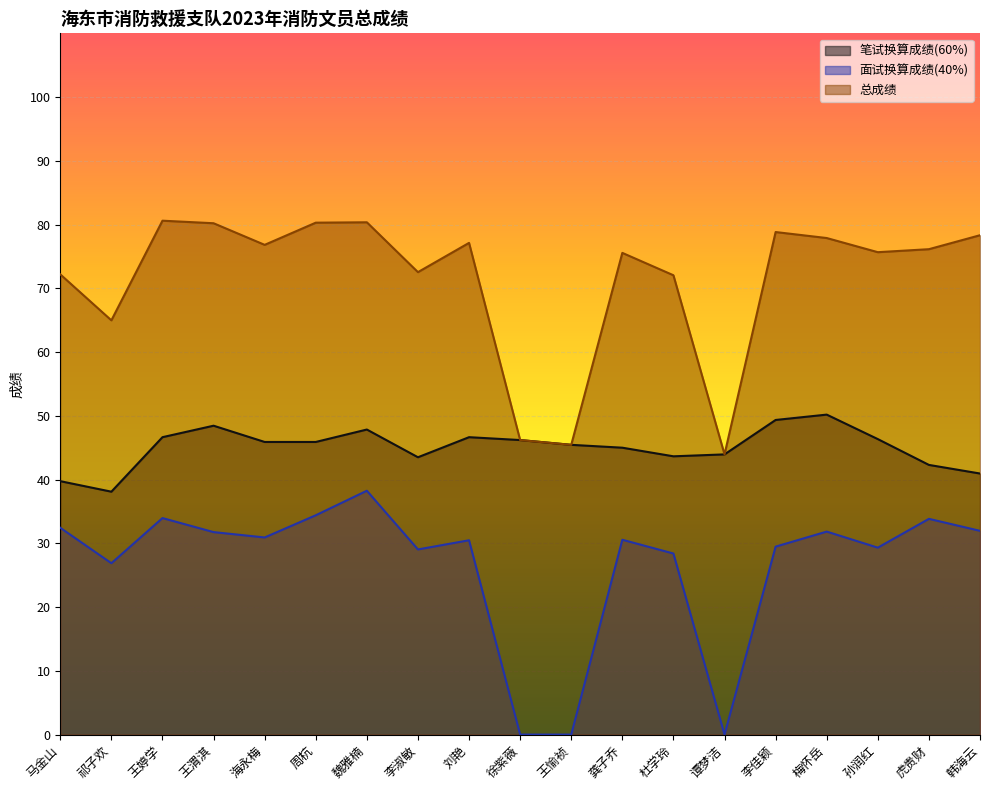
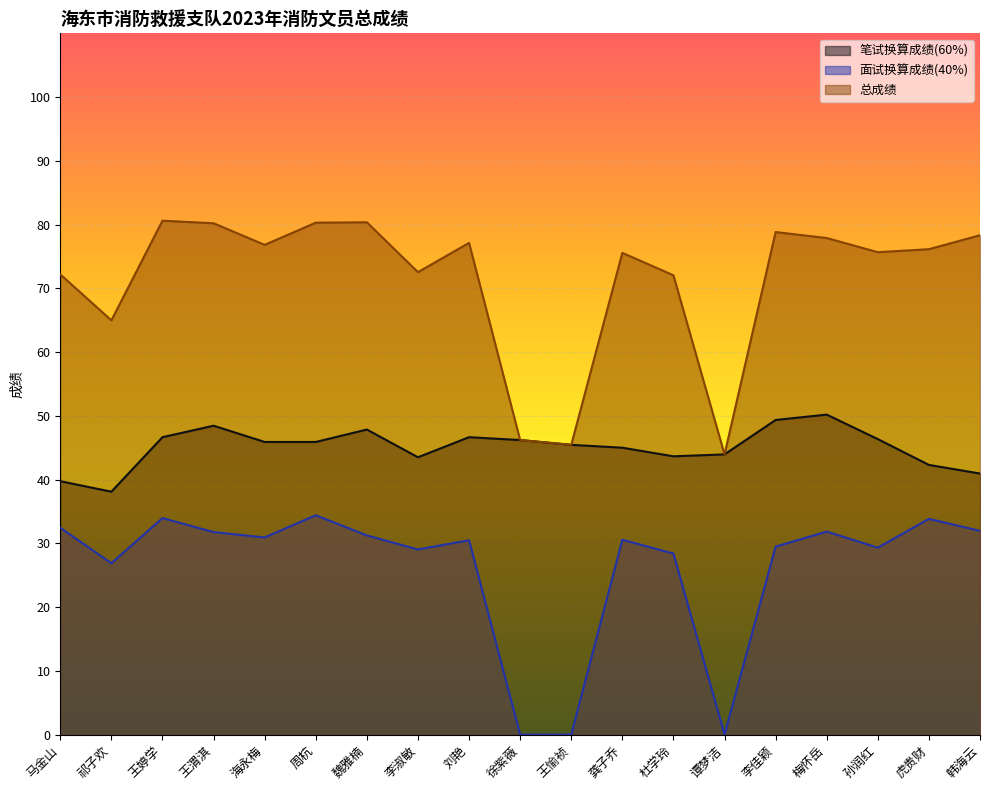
  {
    "笔试换算成绩(60%)": {
      "马金山": 40,
      "祁子欢": 38,
      "王婷学": 47,
      "王渭淇": 48,
      "海永梅": 46,
      "周杭": 46,
      "魏雅楠": 48,
      "李淑敏": 44,
      "刘艳": 47,
      "龚子乔": 45,
      "杜学玲": 44,
      "李佳颖": 49,
      "梅怀岳": 50,
      "孙润红": 46,
      "虎贵财": 42,
      "韩海云": 41
    },
    "面试换算成绩(40%)": {
      "马金山": 32,
      "祁子欢": 27,
      "王婷学": 34,
      "王渭淇": 32,
      "海永梅": 31,
      "周杭": 34,
-     "魏雅楠": 38,
+     "魏雅楠": 31,
      "李淑敏": 29,
      "刘艳": 30,
      "徐紫薇": 0,
      "王愉祯": 0,
      "龚子乔": 31,
      "杜学玲": 28,
      "谭梦洁": 0,
      "李佳颖": 29,
      "梅怀岳": 32,
      "孙润红": 29,
      "虎贵财": 34,
      "韩海云": 32
    },
    "总成绩": {
      "马金山": 72,
      "祁子欢": 65,
      "王婷学": 81,
      "王渭淇": 80,
      "海永梅": 77,
      "周杭": 80,
      "魏雅楠": 80,
      "李淑敏": 73,
      "刘艳": 77,
      "龚子乔": 76,
      "杜学玲": 72,
      "李佳颖": 79,
      "梅怀岳": 78,
      "孙润红": 76,
      "虎贵财": 76,
      "韩海云": 78
    }
  }
